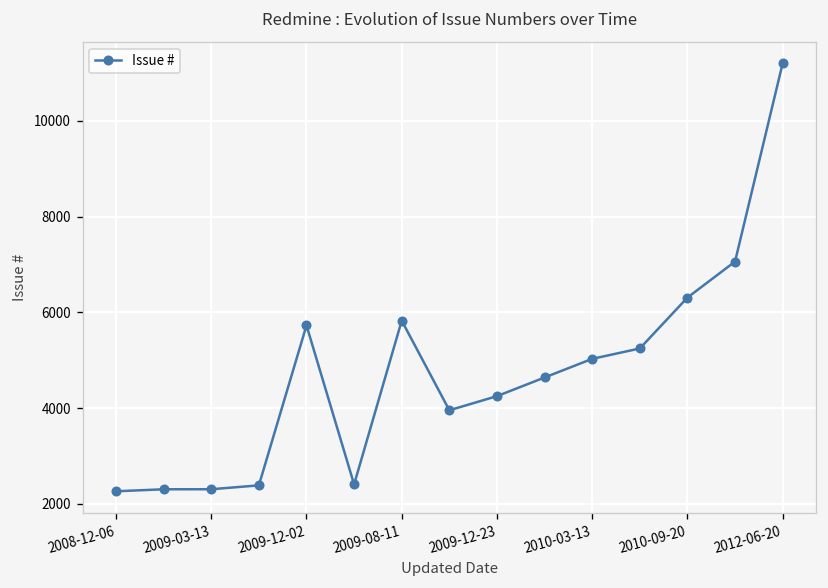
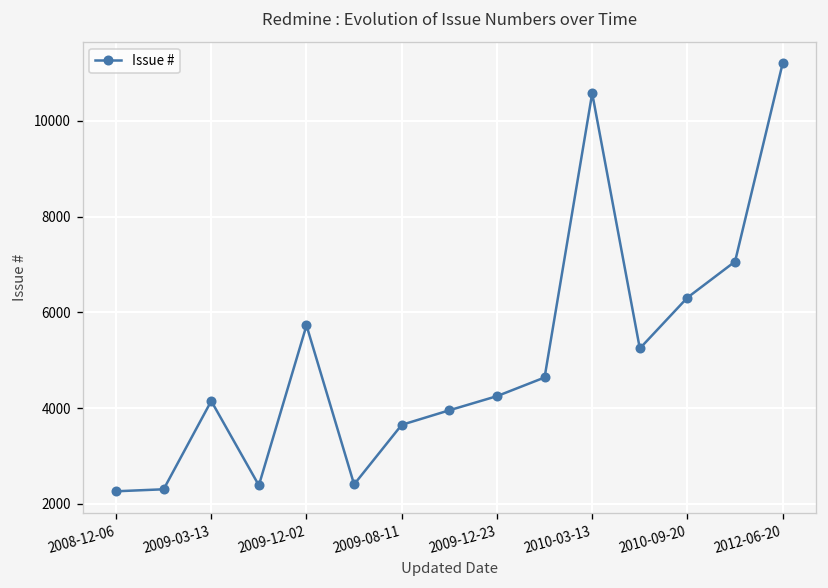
  {
    "2008-12-06": 2300,
-   "2009-03-13": 2300,
+   "2009-03-13": 4100,
    "2009-12-02": 5700,
-   "2009-08-11": 5800,
+   "2009-08-11": 3700,
    "2009-12-23": 4200,
-   "2010-03-13": 5000,
+   "2010-03-13": 10600,
    "2010-09-20": 6300,
    "2012-06-20": 11200
  }
